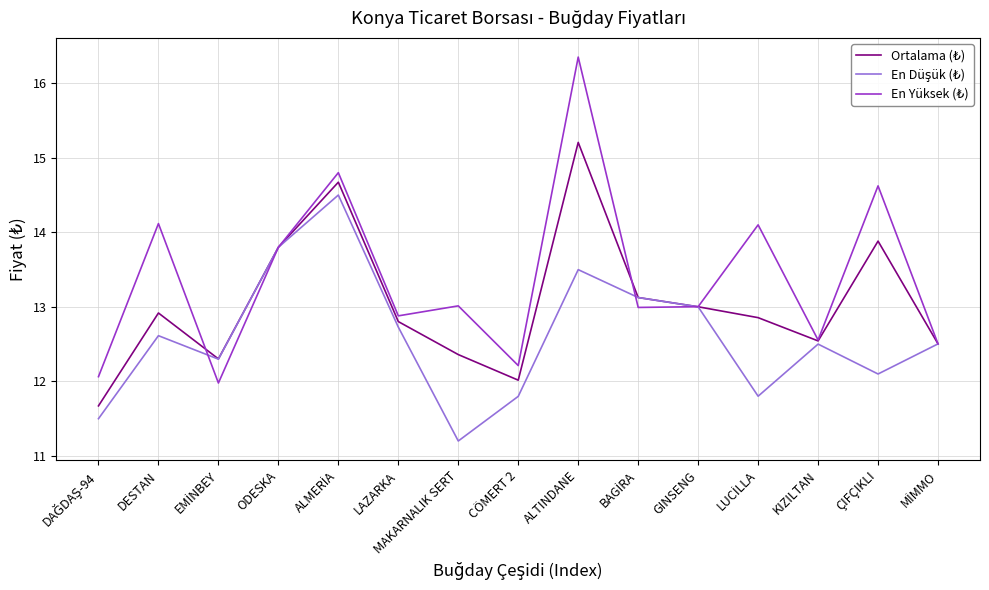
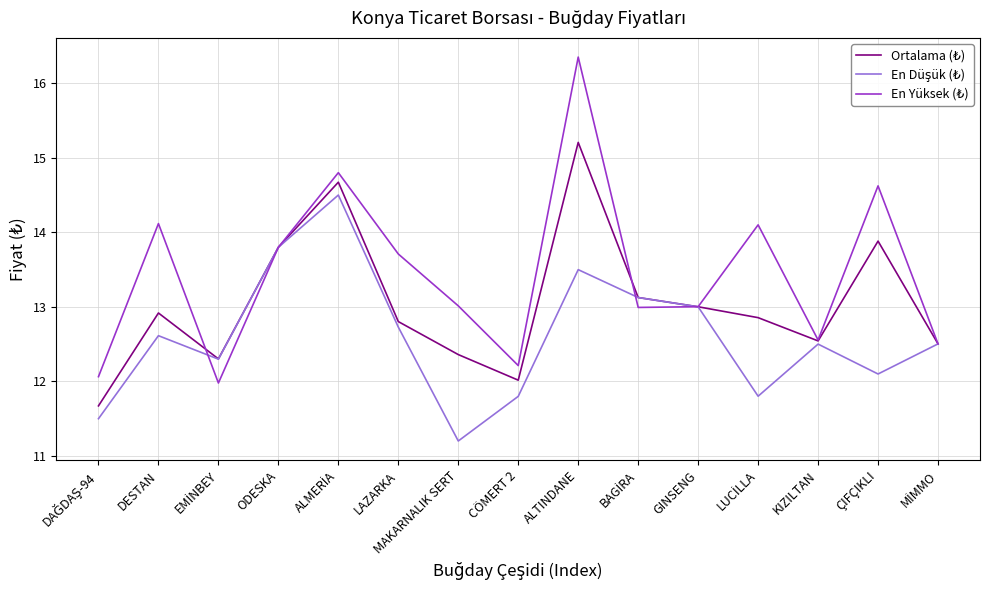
  {
    "Ortalama (₺)": {
      "DAĞDAŞ-94": 11.7,
      "DESTAN": 12.9,
      "ALMERİA": 14.7,
      "LAZARKA": 12.8,
      "MAKARNALIK SERT": 12.4,
      "CÖMERT 2": 12.0,
      "ALTINDANE": 15.2,
      "LUCİLLA": 12.9,
      "ÇIFÇIKLI": 13.9
    },
    "En Düşük (₺)": {
      "DAĞDAŞ-94": 11.5,
      "DESTAN": 12.6,
      "ALMERİA": 14.5,
      "LAZARKA": 12.7,
      "MAKARNALIK SERT": 11.2,
      "CÖMERT 2": 11.8,
      "ALTINDANE": 13.5,
      "LUCİLLA": 11.8,
      "KIZILTAN": 12.5,
      "ÇIFÇIKLI": 12.1
    },
    "En Yüksek (₺)": {
      "DAĞDAŞ-94": 12.1,
      "DESTAN": 14.1,
      "EMİNBEY": 12.0,
      "ALMERİA": 14.8,
-     "LAZARKA": 12.9,
+     "LAZARKA": 13.7,
      "MAKARNALIK SERT": 13.0,
      "CÖMERT 2": 12.2,
      "ALTINDANE": 16.4,
      "BAGİRA": 13.0,
      "LUCİLLA": 14.1,
      "ÇIFÇIKLI": 14.6
    }
  }
